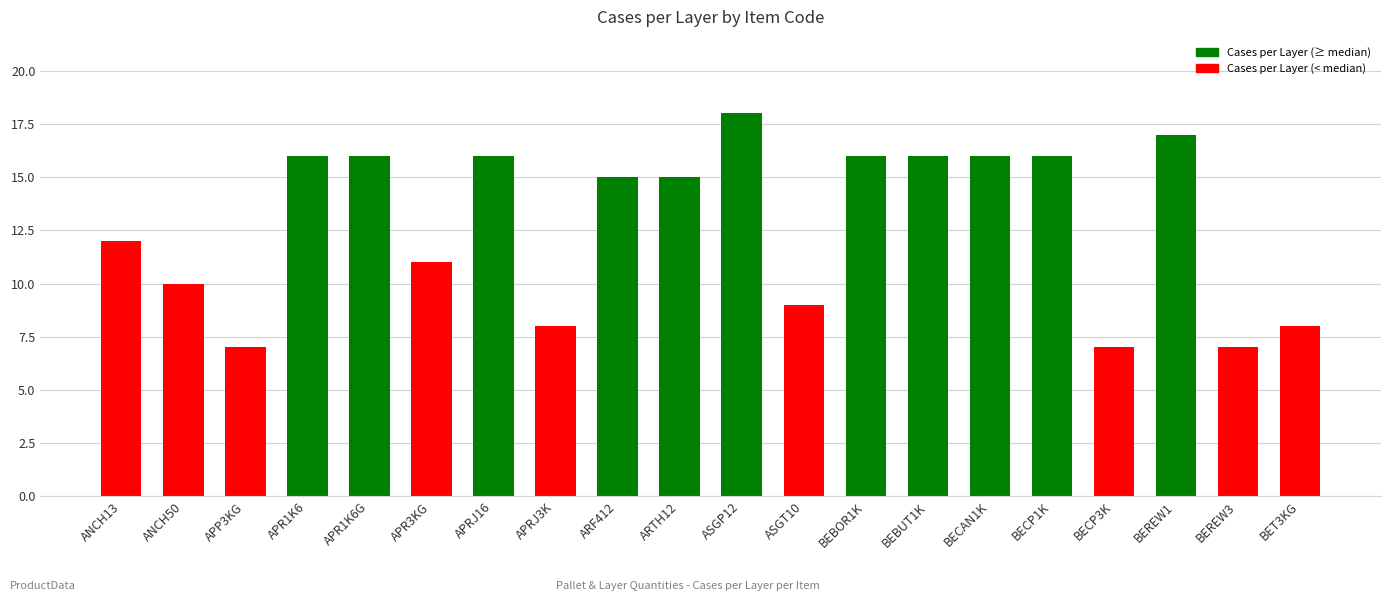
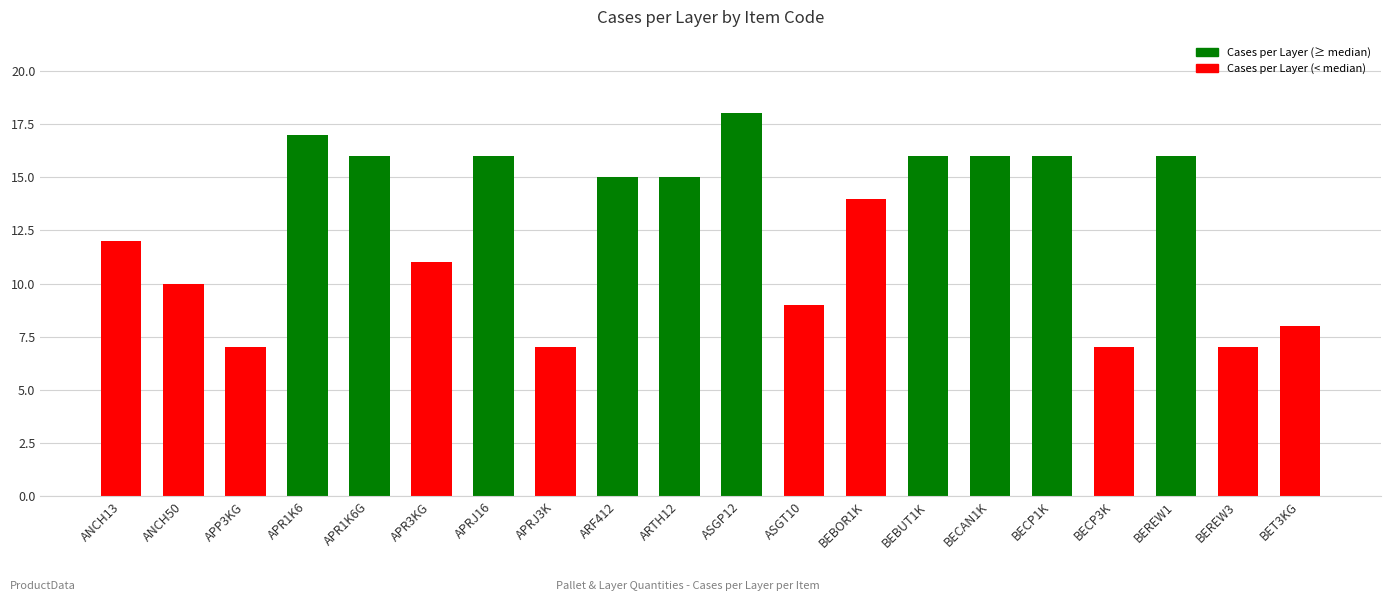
  {
    "ANCH13": 12,
    "ANCH50": 10,
    "APP3KG": 7,
-   "APR1K6": 16,
+   "APR1K6": 17,
    "APR1K6G": 16,
    "APR3KG": 11,
    "APRJ16": 16,
-   "APRJ3K": 8,
+   "APRJ3K": 7,
    "ARF412": 15,
    "ARTH12": 15,
    "ASGP12": 18,
    "ASGT10": 9,
-   "BEBOR1K": 16,
+   "BEBOR1K": 14,
    "BEBUT1K": 16,
    "BECAN1K": 16,
    "BECP1K": 16,
    "BECP3K": 7,
-   "BEREW1": 17,
+   "BEREW1": 16,
    "BEREW3": 7,
    "BET3KG": 8
  }
